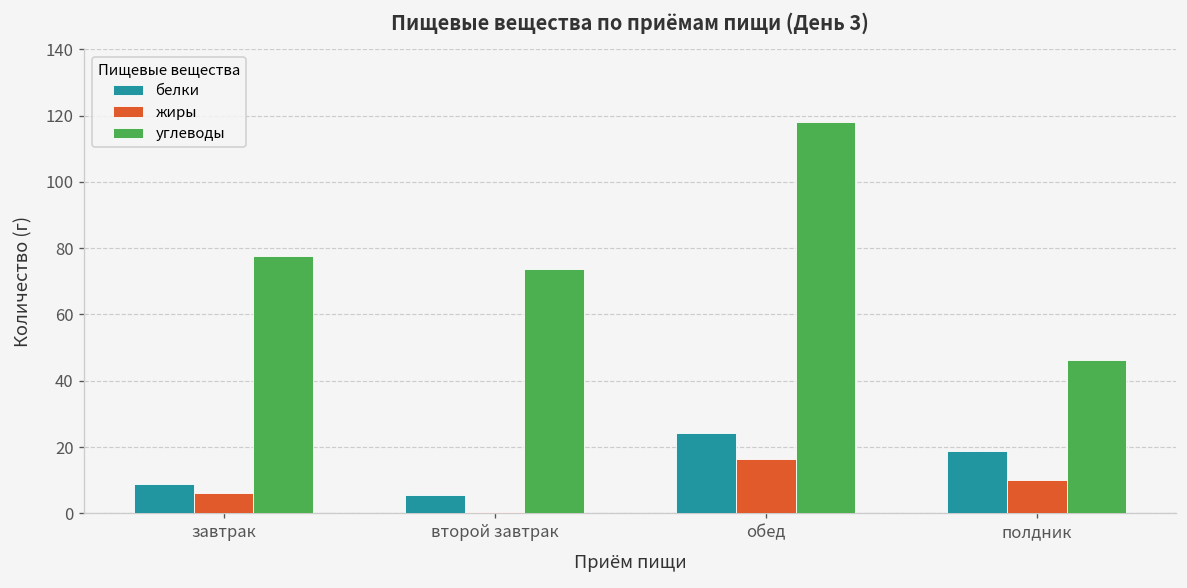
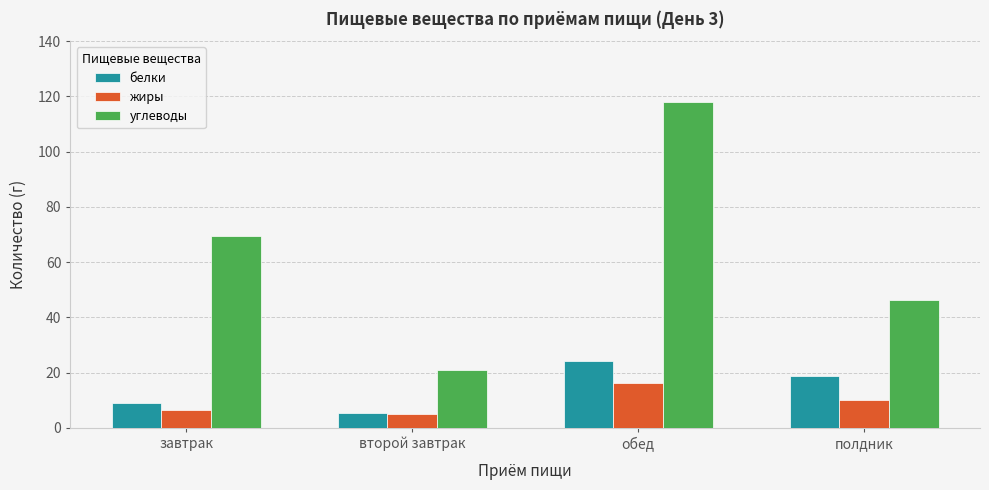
  {
    "белки": {
      "завтрак": 9,
      "второй завтрак": 6,
      "обед": 24,
      "полдник": 19
    },
    "жиры": {
      "завтрак": 6,
-     "второй завтрак": 1,
+     "второй завтрак": 5,
      "обед": 16,
      "полдник": 10
    },
    "углеводы": {
-     "завтрак": 78,
-     "второй завтрак": 74,
+     "завтрак": 69,
+     "второй завтрак": 21,
      "обед": 118,
      "полдник": 46
    }
  }
